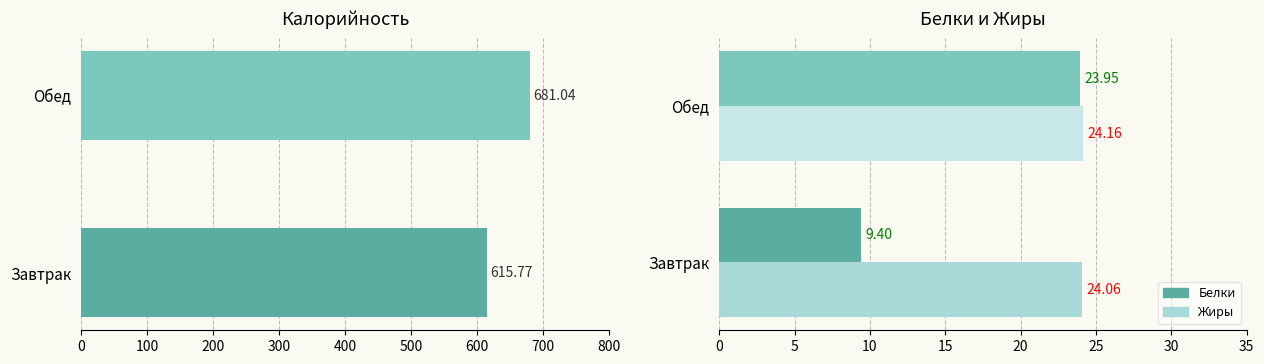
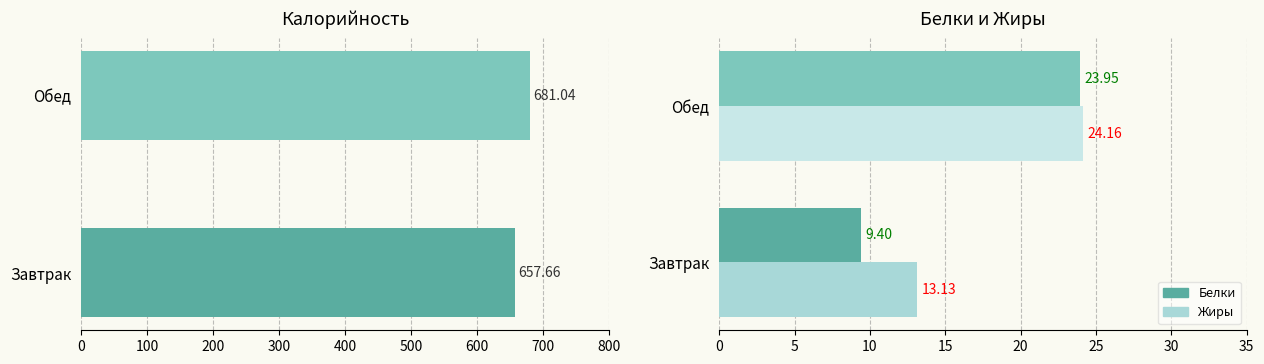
  {
    "Калорийность": {
      "Обед": 681.04,
-     "Завтрак": 615.77
+     "Завтрак": 657.66
    },
    "Белки и Жиры": {
      "Белки": {
        "Обед": 23.95,
        "Завтрак": 9.40
      },
      "Жиры": {
        "Обед": 24.16,
-       "Завтрак": 24.06
+       "Завтрак": 13.13
      }
    }
  }
